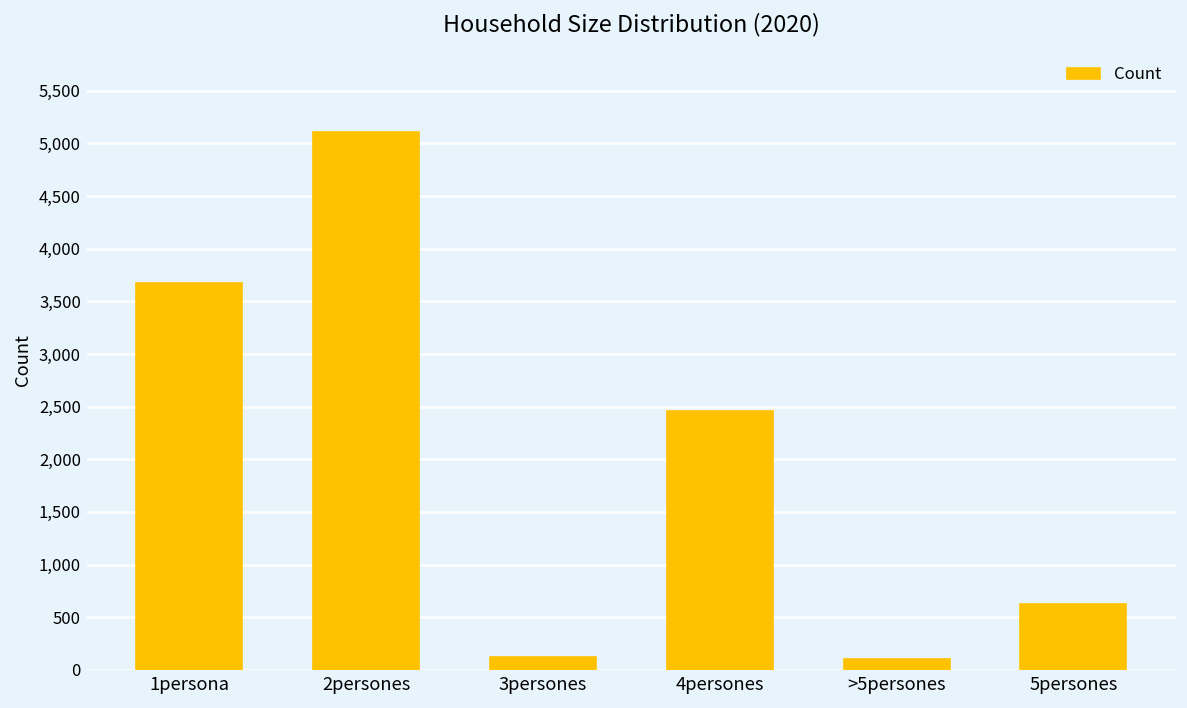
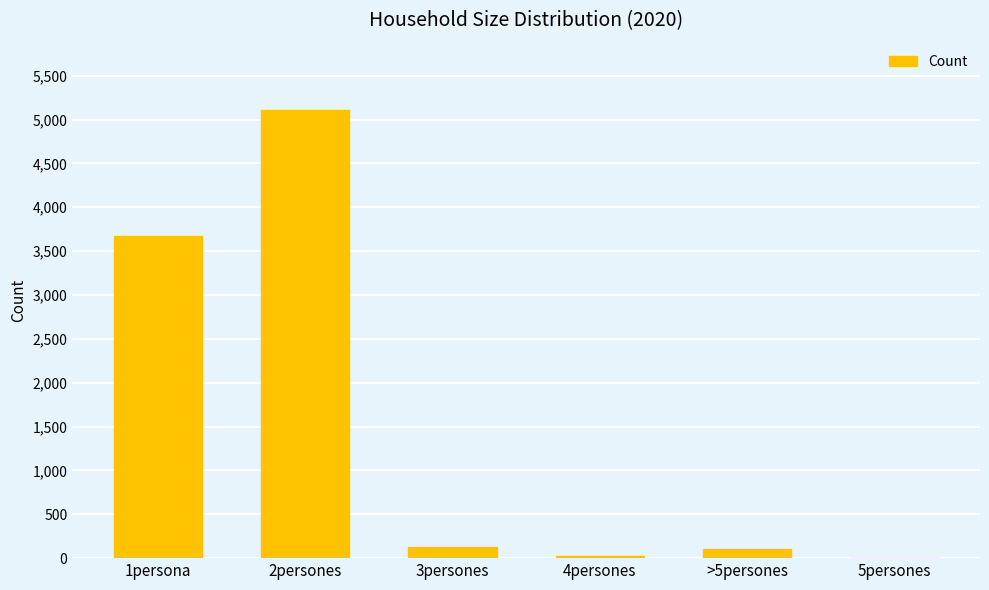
  {
    "1persona": "3,700",
    "2persones": "5,100",
    "3persones": "100",
-   "4persones": "2,500",
+   "4persones": "0",
    ">5persones": "100",
-   "5persones": "600"
+   "5persones": "0"
  }
